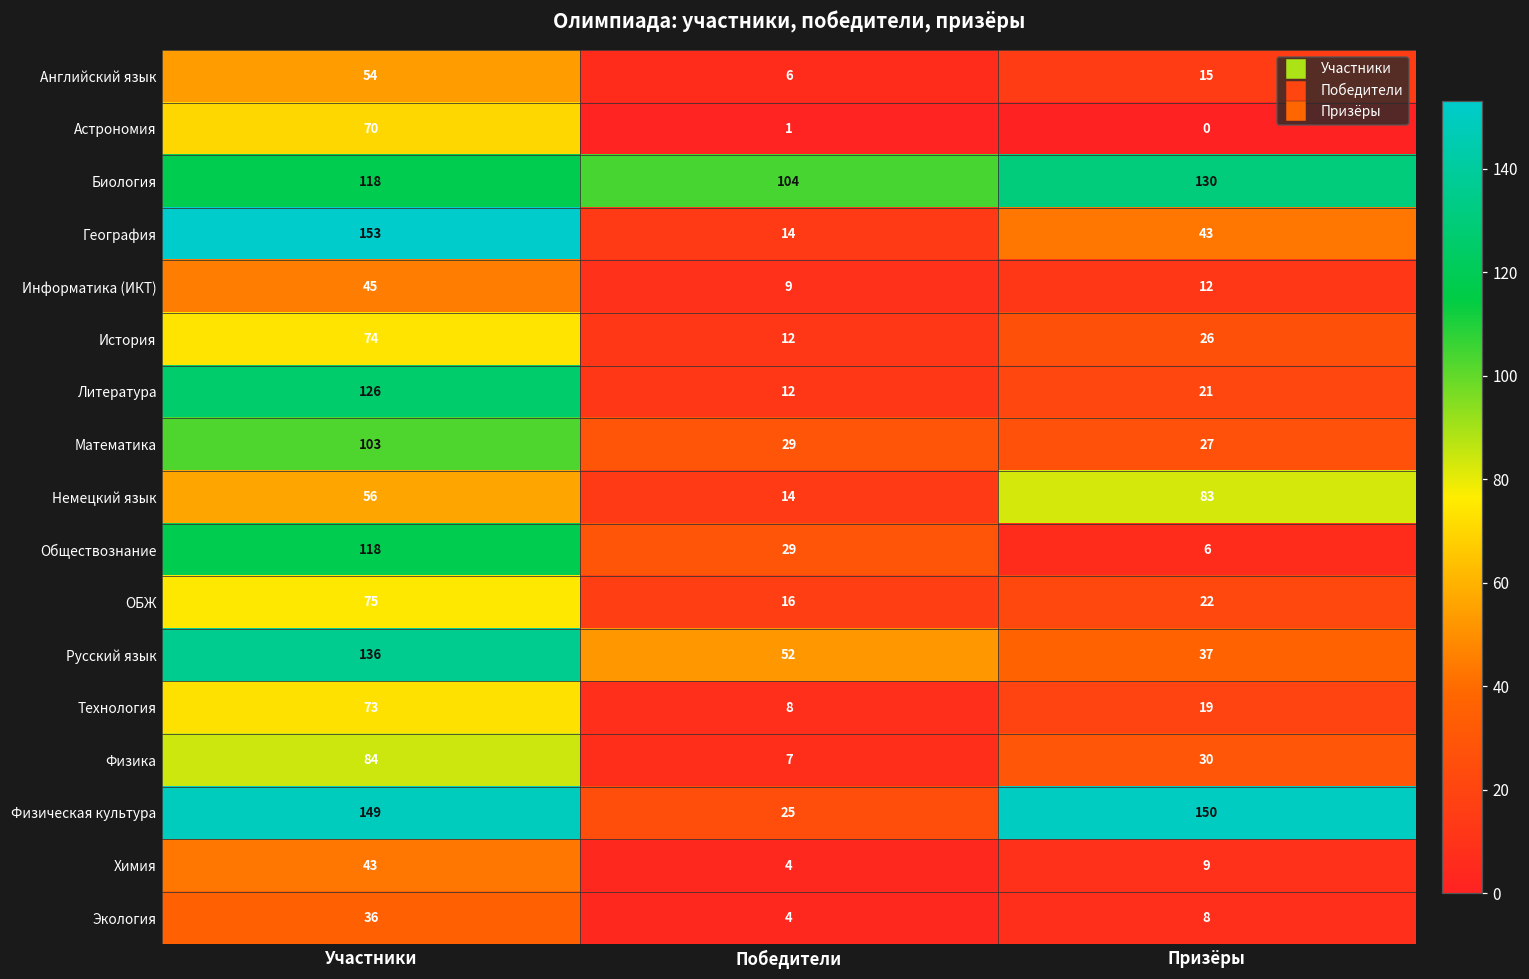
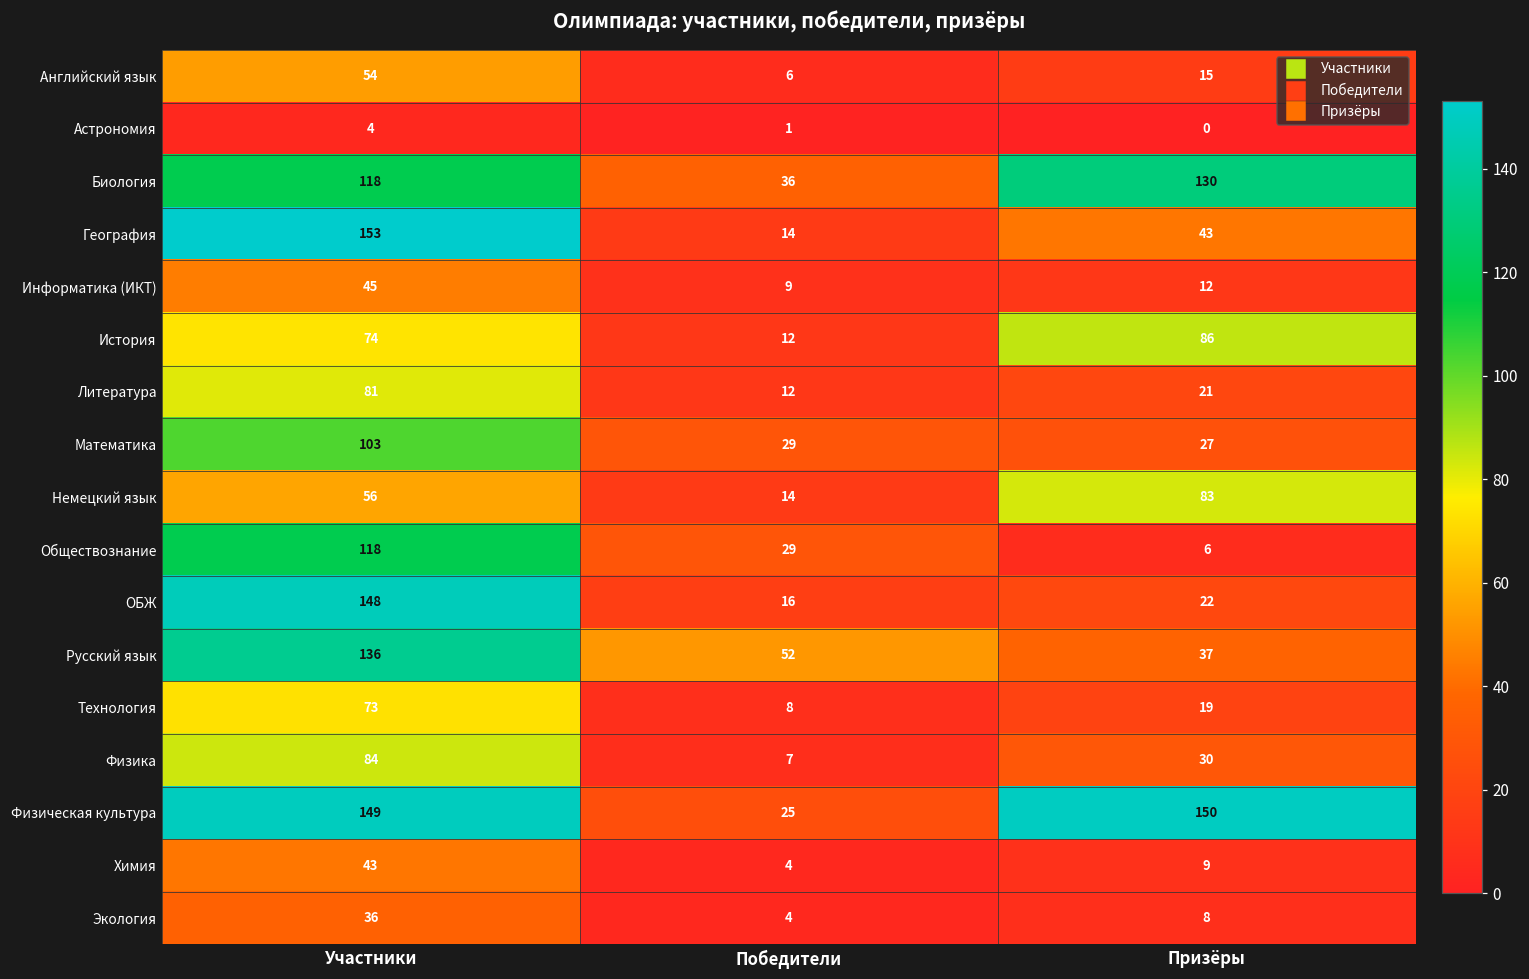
  {
    "Английский язык": {
      "Участники": 54,
      "Победители": 6,
      "Призёры": 15
    },
    "Астрономия": {
-     "Участники": 70,
+     "Участники": 4,
      "Победители": 1,
      "Призёры": 0
    },
    "Биология": {
      "Участники": 118,
-     "Победители": 104,
+     "Победители": 36,
      "Призёры": 130
    },
    "География": {
      "Участники": 153,
      "Победители": 14,
      "Призёры": 43
    },
    "Информатика (ИКТ)": {
      "Участники": 45,
      "Победители": 9,
      "Призёры": 12
    },
    "История": {
      "Участники": 74,
      "Победители": 12,
-     "Призёры": 26
+     "Призёры": 86
    },
    "Литература": {
-     "Участники": 126,
+     "Участники": 81,
      "Победители": 12,
      "Призёры": 21
    },
    "Математика": {
      "Участники": 103,
      "Победители": 29,
      "Призёры": 27
    },
    "Немецкий язык": {
      "Участники": 56,
      "Победители": 14,
      "Призёры": 83
    },
    "Обществознание": {
      "Участники": 118,
      "Победители": 29,
      "Призёры": 6
    },
    "ОБЖ": {
-     "Участники": 75,
+     "Участники": 148,
      "Победители": 16,
      "Призёры": 22
    },
    "Русский язык": {
      "Участники": 136,
      "Победители": 52,
      "Призёры": 37
    },
    "Технология": {
      "Участники": 73,
      "Победители": 8,
      "Призёры": 19
    },
    "Физика": {
      "Участники": 84,
      "Победители": 7,
      "Призёры": 30
    },
    "Физическая культура": {
      "Участники": 149,
      "Победители": 25,
      "Призёры": 150
    },
    "Химия": {
      "Участники": 43,
      "Победители": 4,
      "Призёры": 9
    },
    "Экология": {
      "Участники": 36,
      "Победители": 4,
      "Призёры": 8
    }
  }
